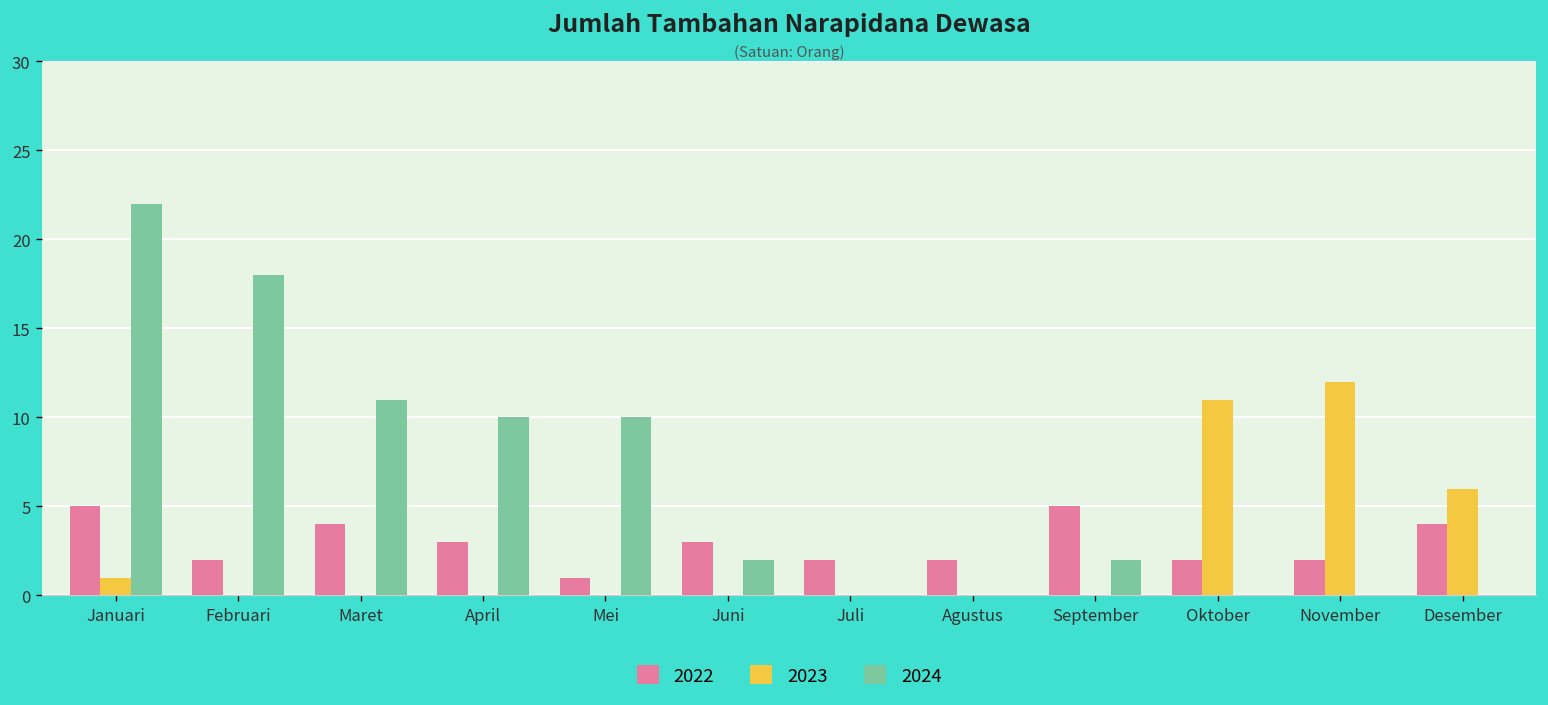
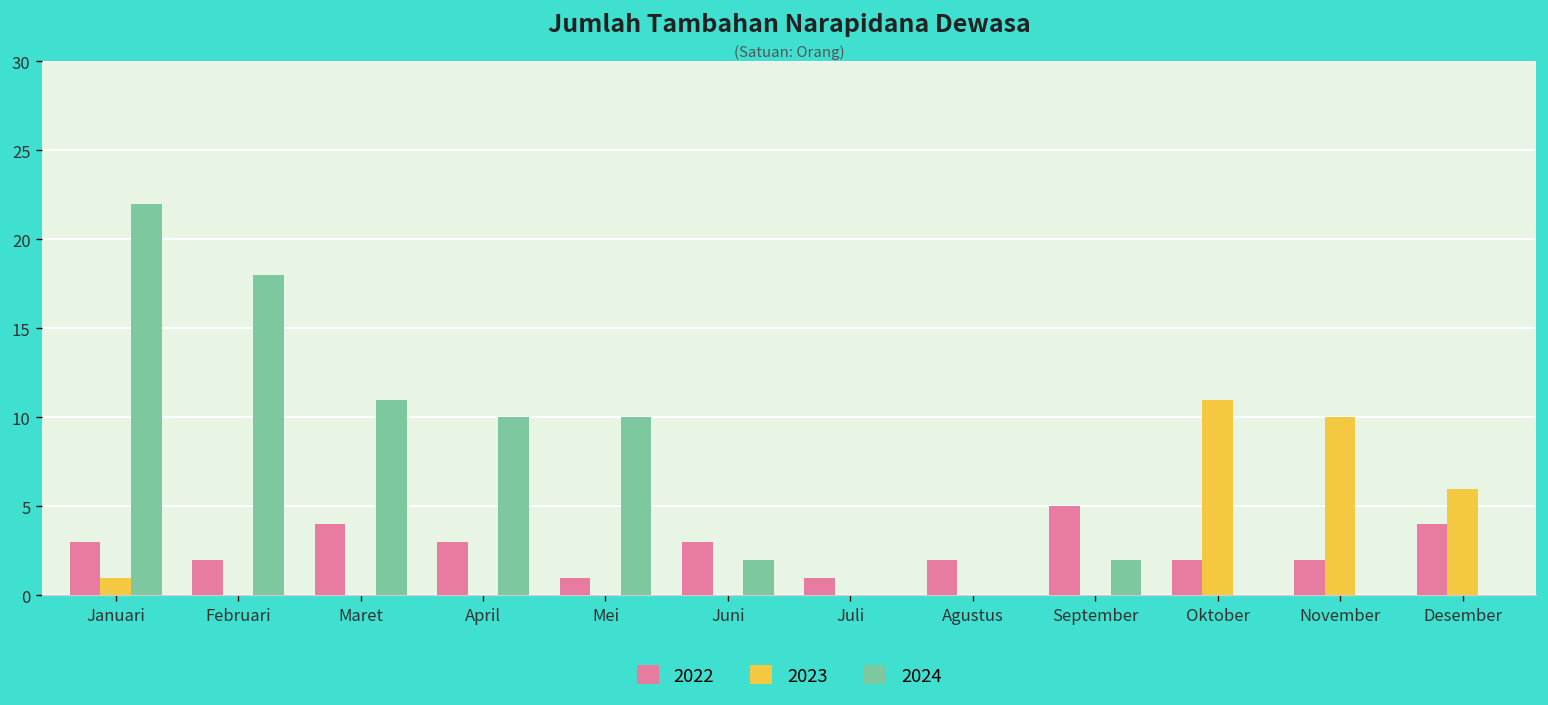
  {
    "2022": {
-     "Januari": 5,
+     "Januari": 3,
      "Februari": 2,
      "Maret": 4,
      "April": 3,
      "Mei": 1,
      "Juni": 3,
-     "Juli": 2,
+     "Juli": 1,
      "Agustus": 2,
      "September": 5,
      "Oktober": 2,
      "November": 2,
      "Desember": 4
    },
    "2023": {
      "Januari": 1,
      "Februari": 0,
      "Maret": 0,
      "April": 0,
      "Mei": 0,
      "Juni": 0,
      "Juli": 0,
      "Agustus": 0,
      "September": 0,
      "Oktober": 11,
-     "November": 12,
+     "November": 10,
      "Desember": 6
    },
    "2024": {
      "Januari": 22,
      "Februari": 18,
      "Maret": 11,
      "April": 10,
      "Mei": 10,
      "Juni": 2,
      "Juli": 0,
      "Agustus": 0,
      "September": 2,
      "Oktober": 0,
      "November": 0,
      "Desember": 0
    }
  }
